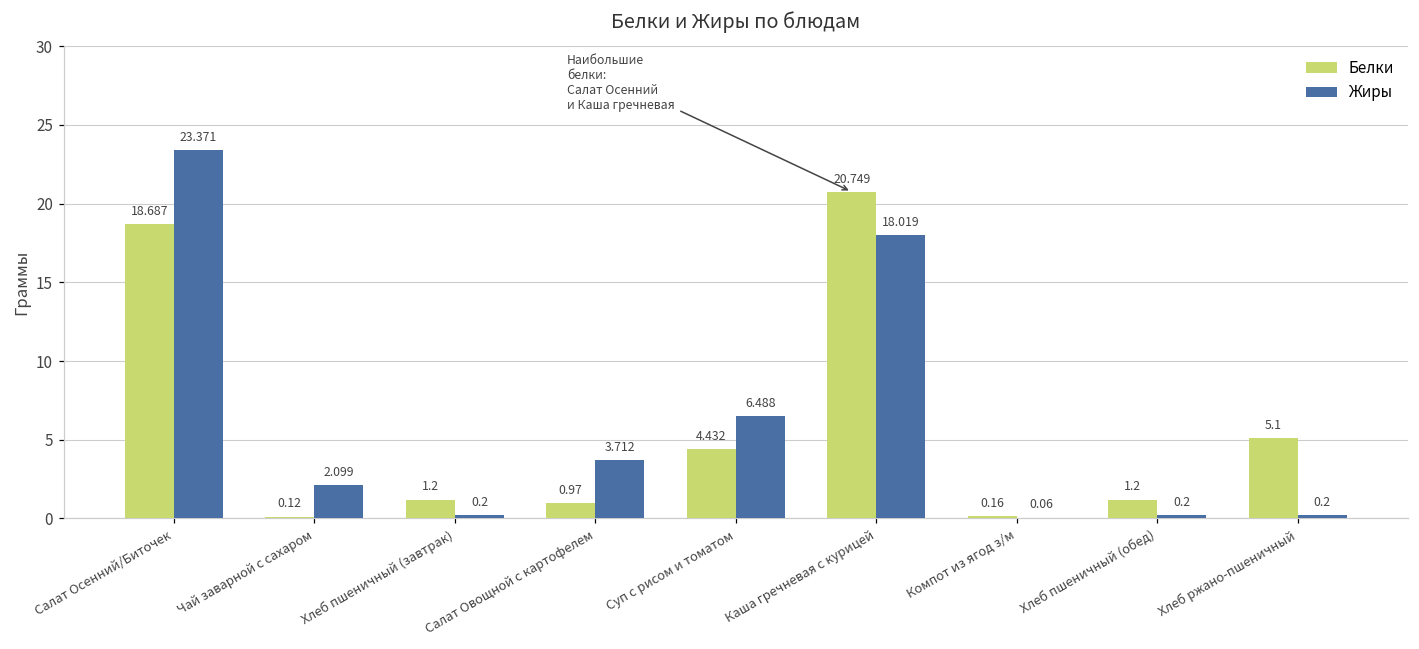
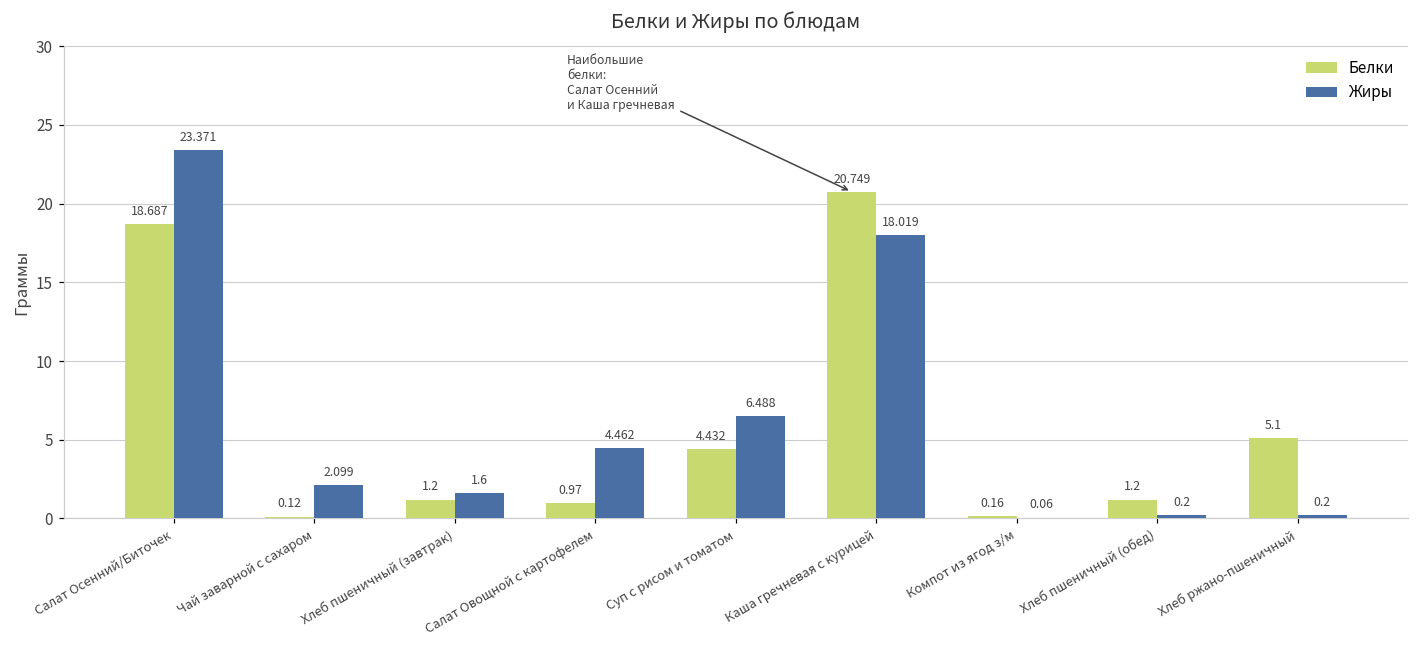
  {
    "Белки": {
      "Салат Осенний/Биточек": 18.687,
      "Чай заварной с сахаром": 0.12,
      "Хлеб пшеничный (завтрак)": 1.2,
      "Салат Овощной с картофелем": 0.97,
      "Суп с рисом и томатом": 4.432,
      "Компот из ягод з/м": 0.16,
      "Хлеб пшеничный (обед)": 1.2,
      "Хлеб ржано-пшеничный": 5.1
    },
    "Жиры": {
      "Салат Осенний/Биточек": 23.371,
      "Чай заварной с сахаром": 2.099,
-     "Хлеб пшеничный (завтрак)": 0.2,
-     "Салат Овощной с картофелем": 3.712,
+     "Хлеб пшеничный (завтрак)": 1.6,
+     "Салат Овощной с картофелем": 4.462,
      "Суп с рисом и томатом": 6.488,
      "Каша гречневая с курицей": 18.019,
      "Компот из ягод з/м": 0.06,
      "Хлеб пшеничный (обед)": 0.2,
      "Хлеб ржано-пшеничный": 0.2
    }
  }
